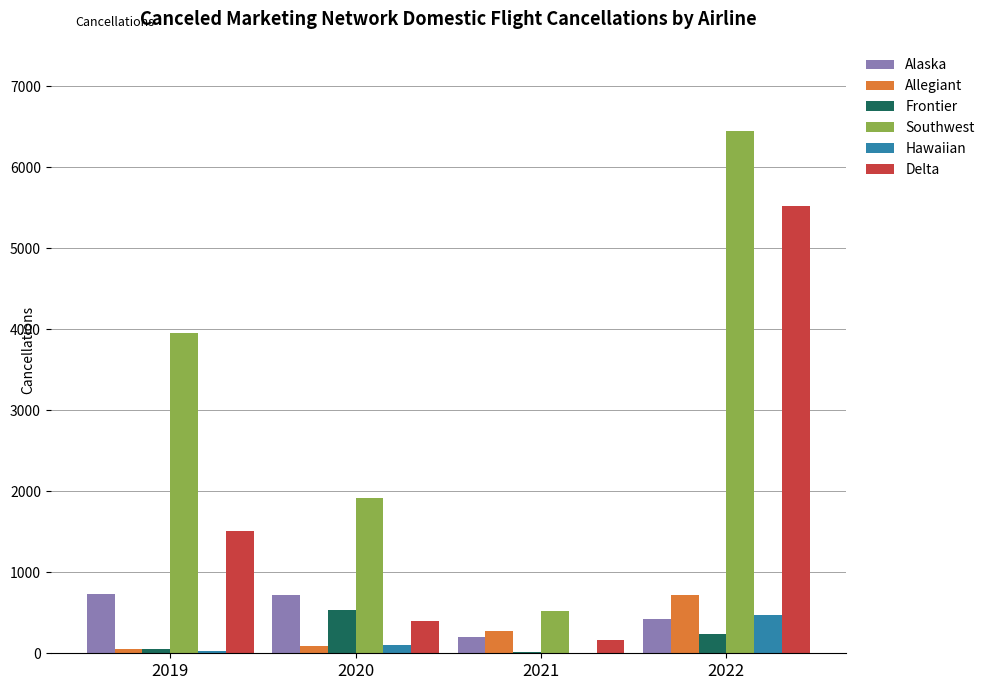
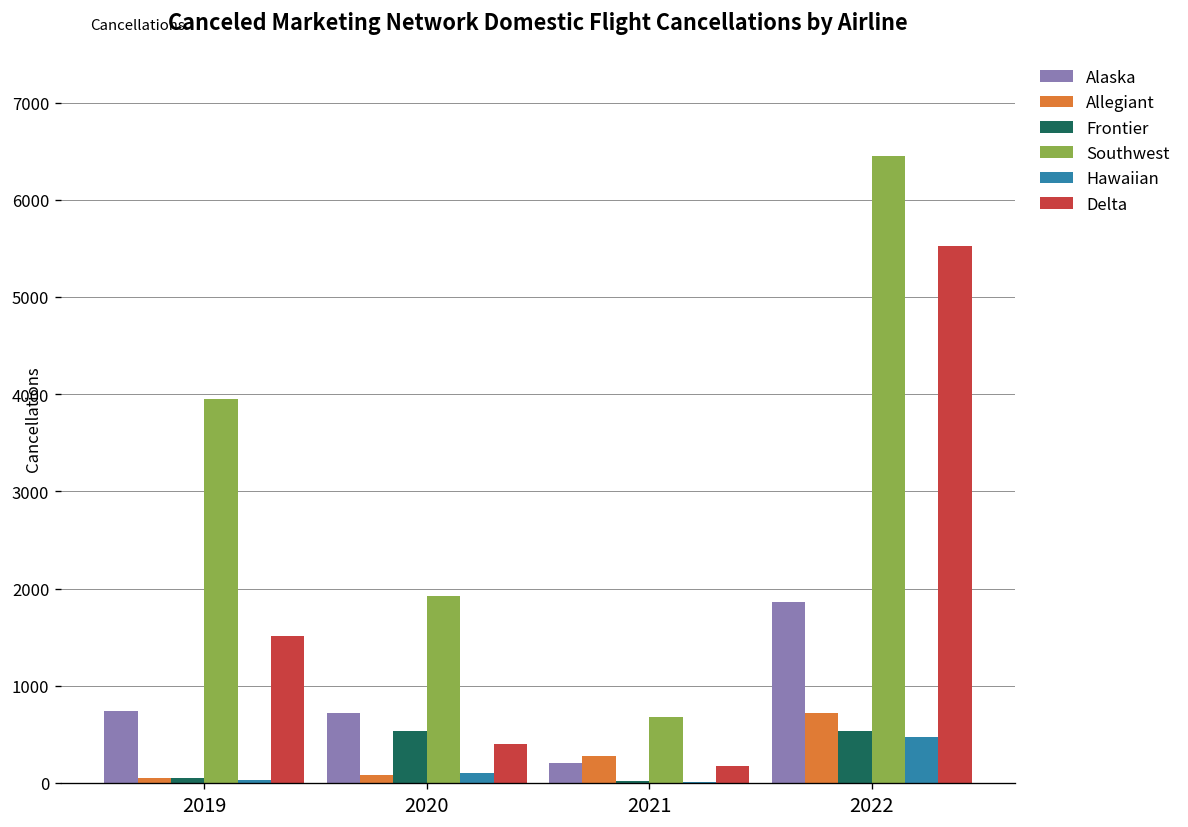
  {
    "Alaska": {
      "2019": 700,
      "2020": 700,
      "2021": 200,
-     "2022": 400
+     "2022": 1900
    },
    "Allegiant": {
      "2019": 100,
      "2020": 100,
      "2021": 300,
      "2022": 700
    },
    "Frontier": {
      "2019": 100,
      "2020": 500,
-     "2022": 200
+     "2022": 500
    },
    "Southwest": {
      "2019": 3900,
      "2020": 1900,
-     "2021": 500,
+     "2021": 700,
      "2022": 6400
    },
    "Hawaiian": {
      "2020": 100,
      "2022": 500
    },
    "Delta": {
      "2019": 1500,
      "2020": 400,
      "2021": 200,
      "2022": 5500
    }
  }
